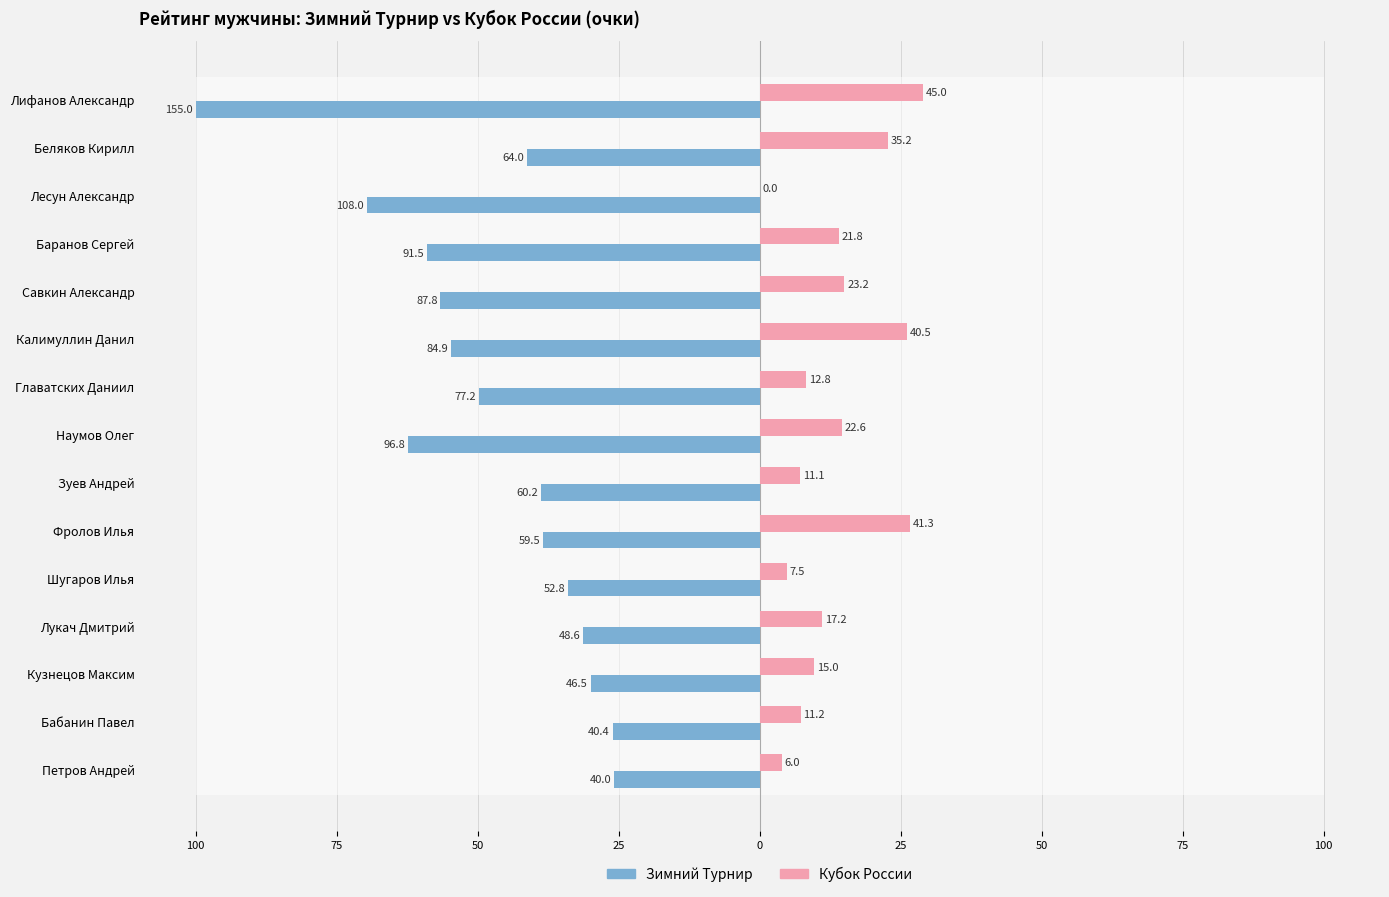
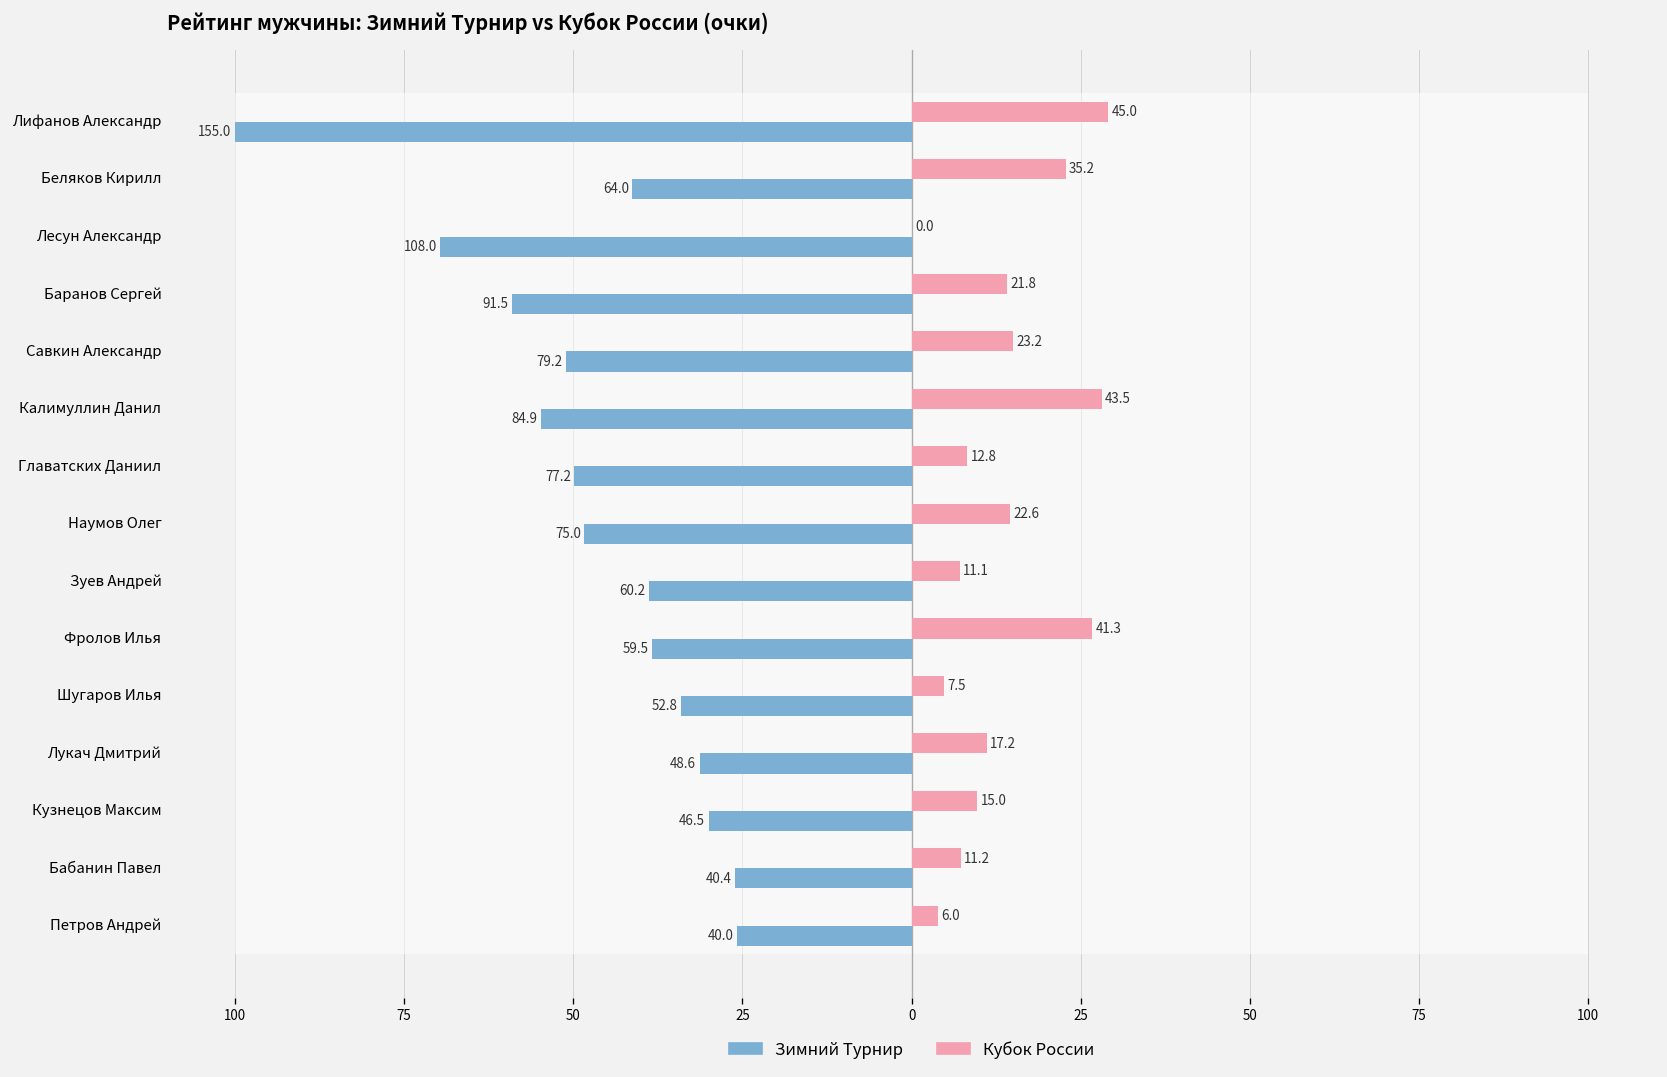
  {
    "Зимний Турнир": {
-     "Савкин Александр": 87.8,
-     "Наумов Олег": 96.8
+     "Савкин Александр": 79.2,
+     "Наумов Олег": 75.0
    },
    "Кубок России": {
-     "Калимуллин Данил": 40.5
+     "Калимуллин Данил": 43.5
    }
  }
